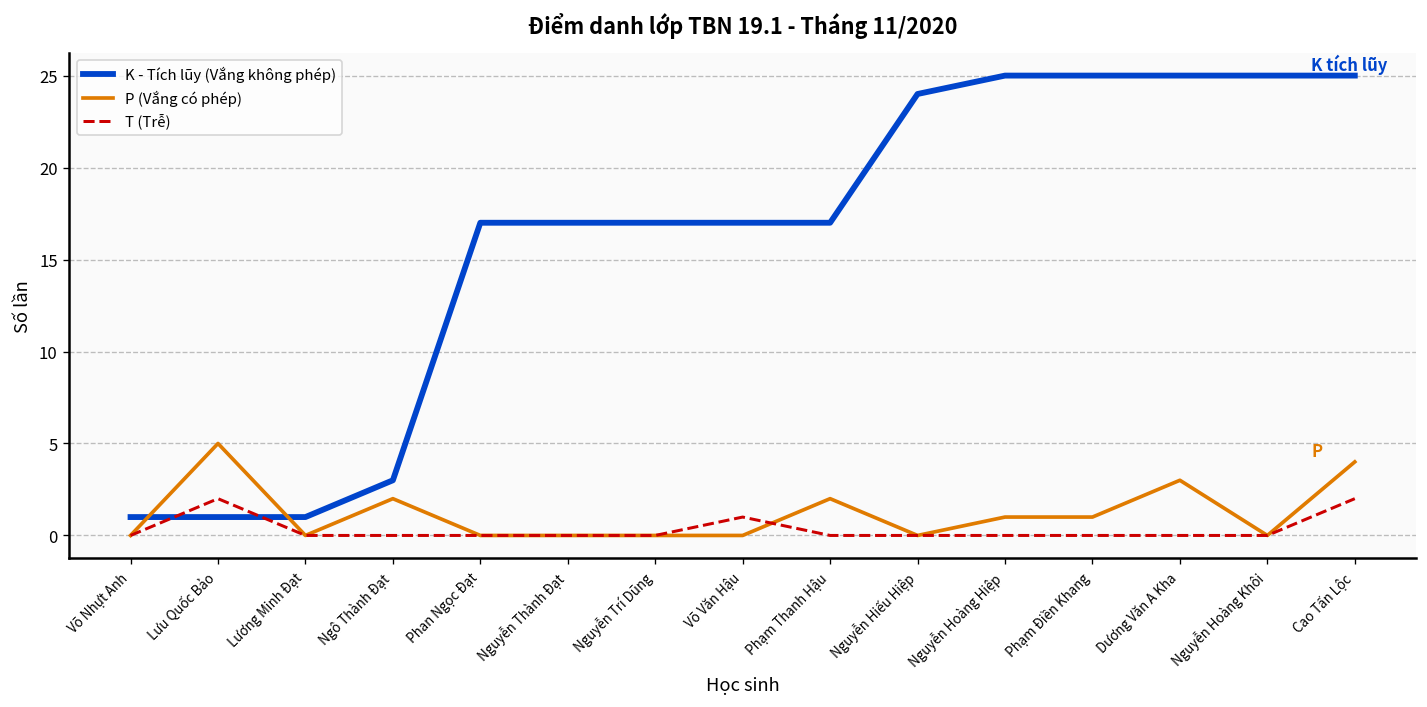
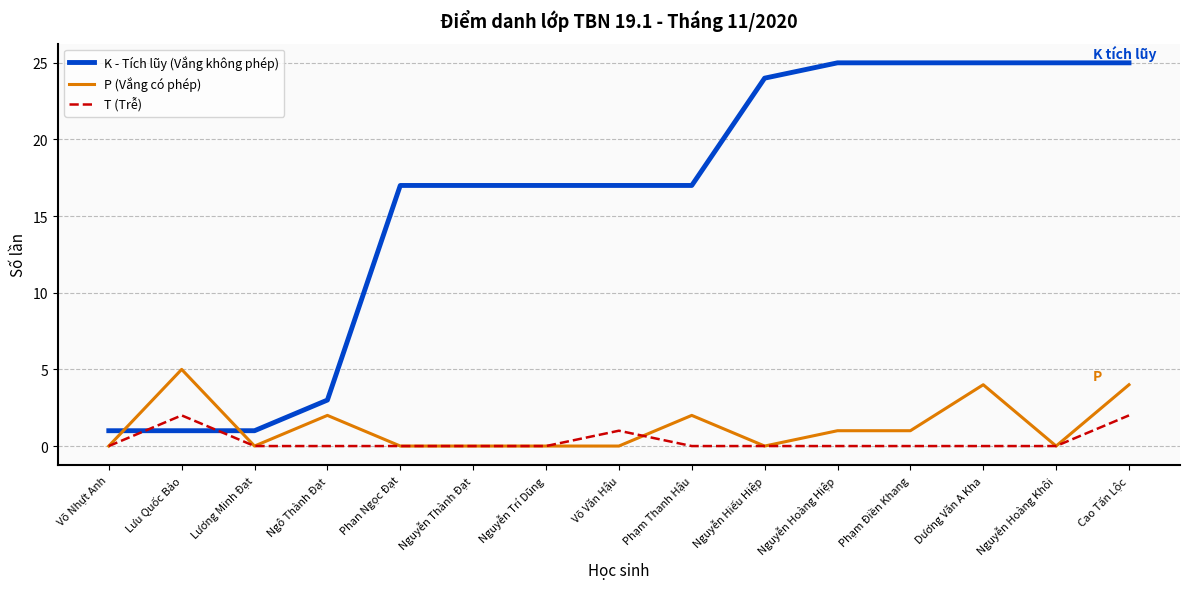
  {
    "K - Tích lũy (Vắng không phép)": {
      "Võ Nhựt Anh": 1,
      "Lưu Quốc Bảo": 1,
      "Lương Minh Đạt": 1,
      "Ngô Thành Đạt": 3,
      "Phan Ngọc Đạt": 17,
      "Nguyễn Thành Đạt": 17,
      "Nguyễn Trí Dũng": 17,
      "Võ Văn Hậu": 17,
      "Phạm Thanh Hậu": 17,
      "Nguyễn Hiếu Hiệp": 24,
      "Nguyễn Hoàng Hiệp": 25,
      "Phạm Điền Khang": 25,
      "Dương Văn A Kha": 25,
      "Nguyễn Hoàng Khôi": 25,
      "Cao Tấn Lộc": 25
    },
    "P (Vắng có phép)": {
      "Lưu Quốc Bảo": 5,
      "Ngô Thành Đạt": 2,
      "Võ Văn Hậu": 0,
      "Phạm Thanh Hậu": 2,
      "Nguyễn Hoàng Hiệp": 1,
      "Phạm Điền Khang": 1,
-     "Dương Văn A Kha": 3,
+     "Dương Văn A Kha": 4,
      "Cao Tấn Lộc": 4
    },
    "T (Trễ)": {
      "Lưu Quốc Bảo": 2,
      "Ngô Thành Đạt": 0,
      "Võ Văn Hậu": 1,
      "Phạm Thanh Hậu": 0,
      "Nguyễn Hoàng Hiệp": 0,
      "Phạm Điền Khang": 0,
      "Dương Văn A Kha": 0,
      "Cao Tấn Lộc": 2
    }
  }
